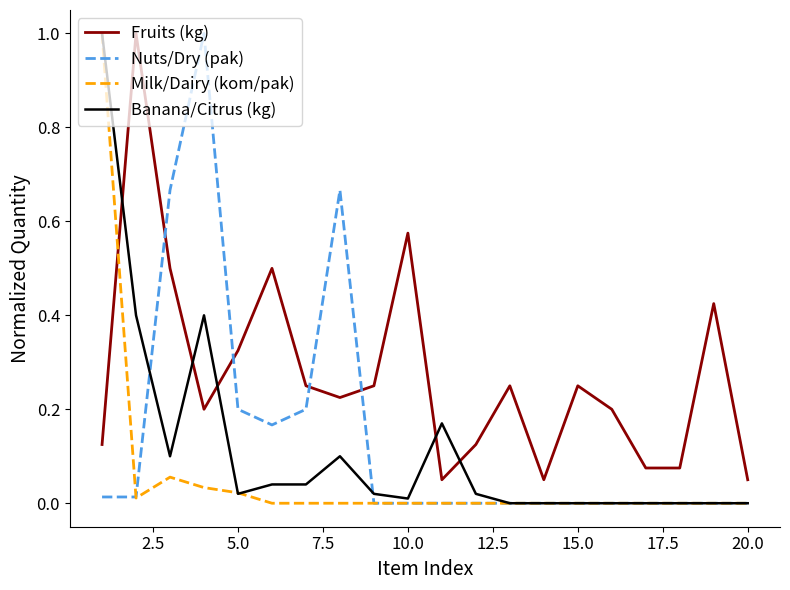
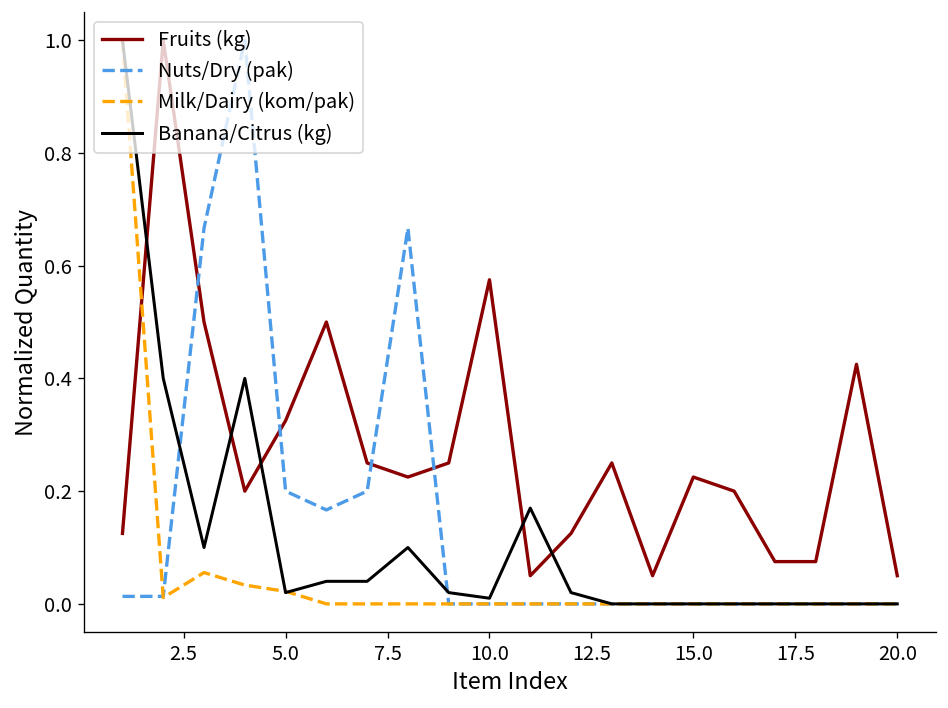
  {
    "Fruits (kg)": {
      "5.0": 0.33,
      "10.0": 0.58,
-     "15.0": 0.25,
+     "15.0": 0.23,
      "20.0": 0.05
    },
    "Nuts/Dry (pak)": {
      "5.0": 0.20
    },
    "Banana/Citrus (kg)": {
      "10.0": 0.01
    }
  }
